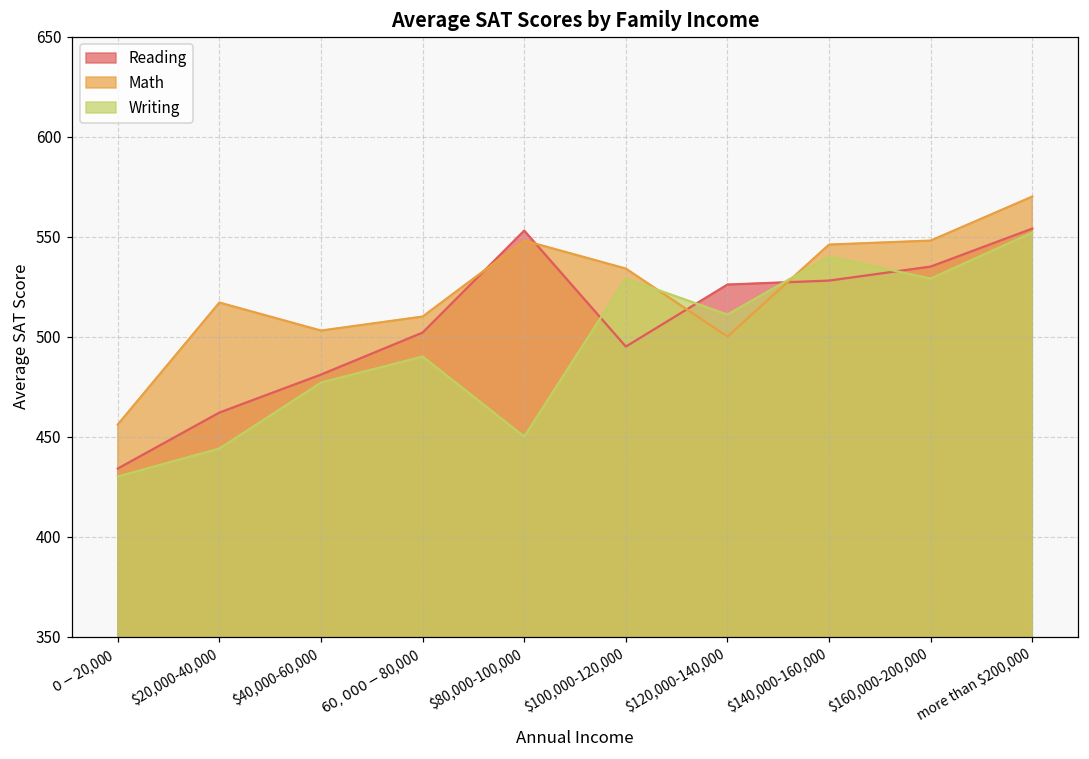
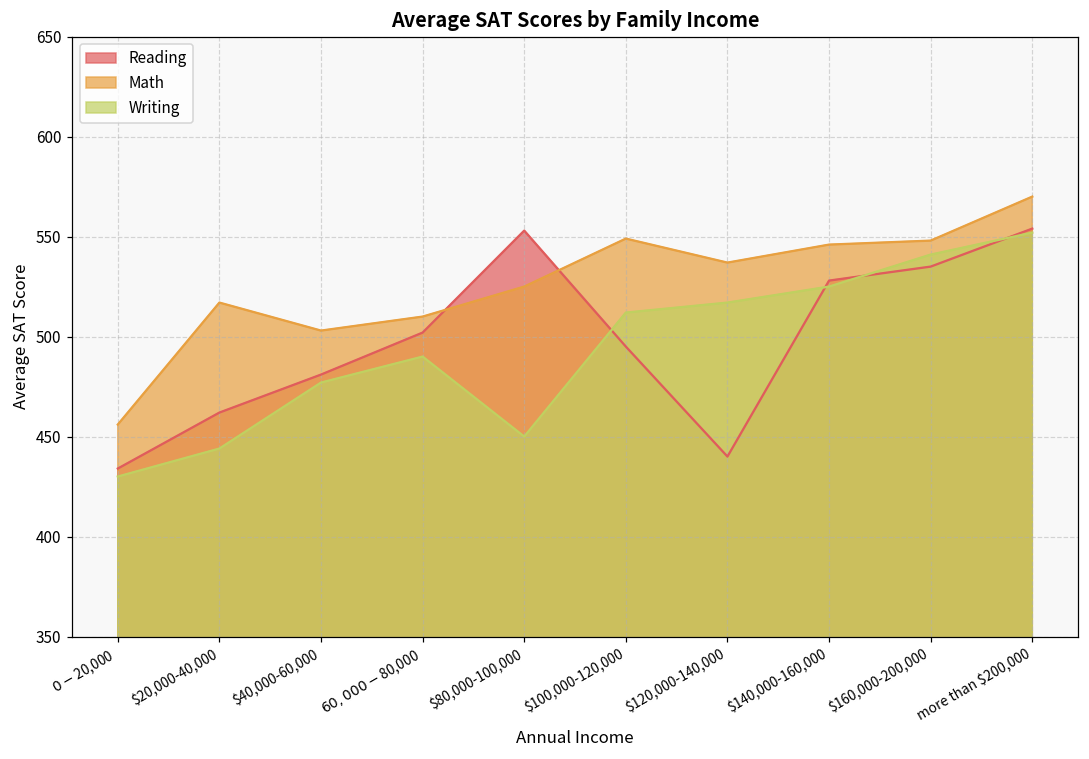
  {
    "Reading": {
      "$20,000-40,000": 462,
      "$40,000-60,000": 481,
      "$80,000-100,000": 553,
      "$100,000-120,000": 495,
-     "$120,000-140,000": 526,
+     "$120,000-140,000": 440,
      "$140,000-160,000": 528,
      "$160,000-200,000": 535,
      "more than $200,000": 554
    },
    "Math": {
      "$20,000-40,000": 517,
      "$40,000-60,000": 503,
-     "$80,000-100,000": 548,
-     "$100,000-120,000": 534,
-     "$120,000-140,000": 500,
+     "$80,000-100,000": 525,
+     "$100,000-120,000": 549,
+     "$120,000-140,000": 537,
      "$140,000-160,000": 546,
      "$160,000-200,000": 548,
      "more than $200,000": 570
    },
    "Writing": {
      "$20,000-40,000": 444,
      "$40,000-60,000": 477,
      "$80,000-100,000": 450,
-     "$100,000-120,000": 529,
-     "$120,000-140,000": 511,
-     "$140,000-160,000": 540,
-     "$160,000-200,000": 529,
+     "$100,000-120,000": 512,
+     "$120,000-140,000": 517,
+     "$140,000-160,000": 525,
+     "$160,000-200,000": 541,
      "more than $200,000": 552
    }
  }
